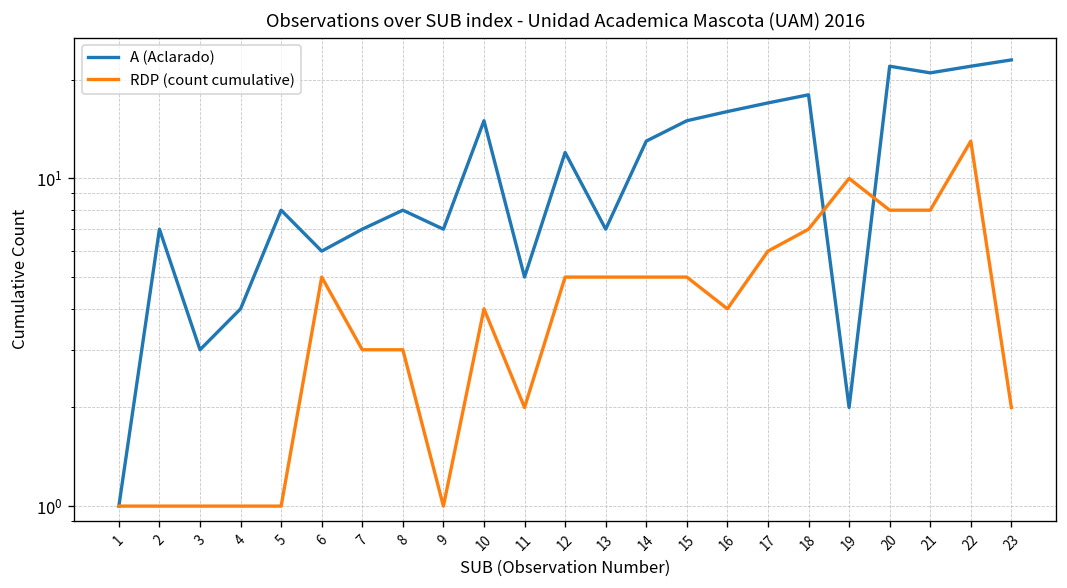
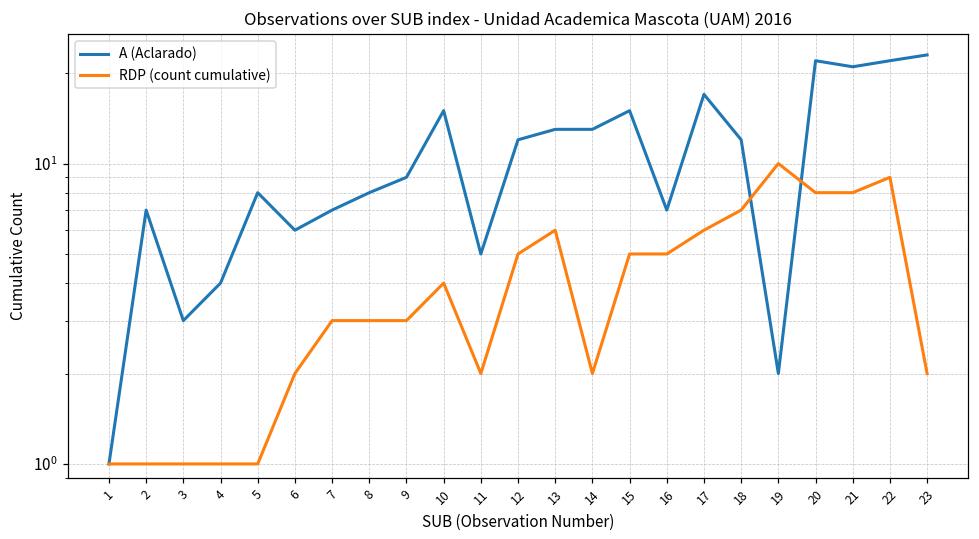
  {
    "A (Aclarado)": {
      "2": 7,
      "3": 3,
      "4": 4,
      "5": 8,
      "6": 6,
      "7": 7,
      "8": 8,
-     "9": 7,
+     "9": 9,
      "10": 15,
      "11": 5,
      "12": 12,
-     "13": 7,
+     "13": 13,
      "14": 13,
      "15": 15,
-     "16": 16,
+     "16": 7,
      "17": 17,
-     "18": 18,
+     "18": 12,
      "19": 2,
      "20": 22,
      "21": 21,
      "22": 22,
      "23": 23
    },
    "RDP (count cumulative)": {
      "2": 1,
      "3": 1,
      "4": 1,
      "5": 1,
-     "6": 5,
+     "6": 2,
      "7": 3,
      "8": 3,
-     "9": 1,
+     "9": 3,
      "10": 4,
      "11": 2,
      "12": 5,
-     "13": 5,
-     "14": 5,
+     "13": 6,
+     "14": 2,
      "15": 5,
-     "16": 4,
+     "16": 5,
      "17": 6,
      "18": 7,
      "19": 10,
      "20": 8,
      "21": 8,
-     "22": 13,
+     "22": 9,
      "23": 2
    }
  }
